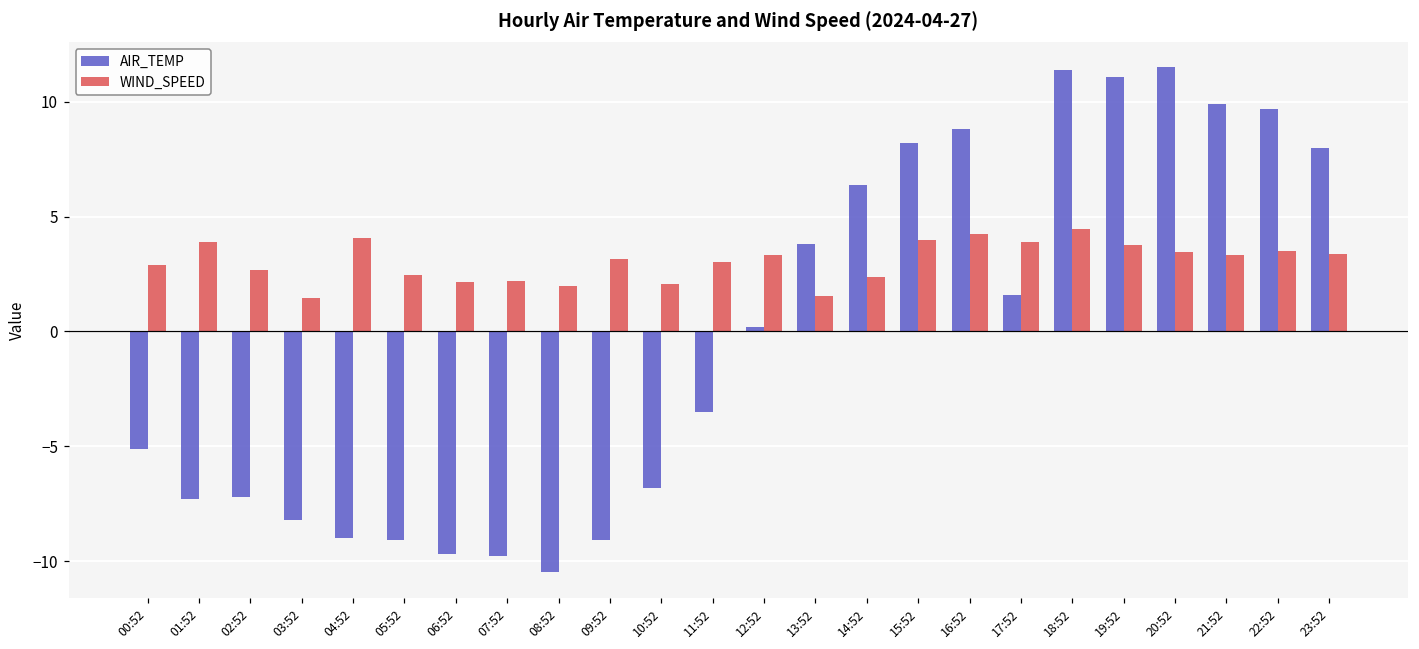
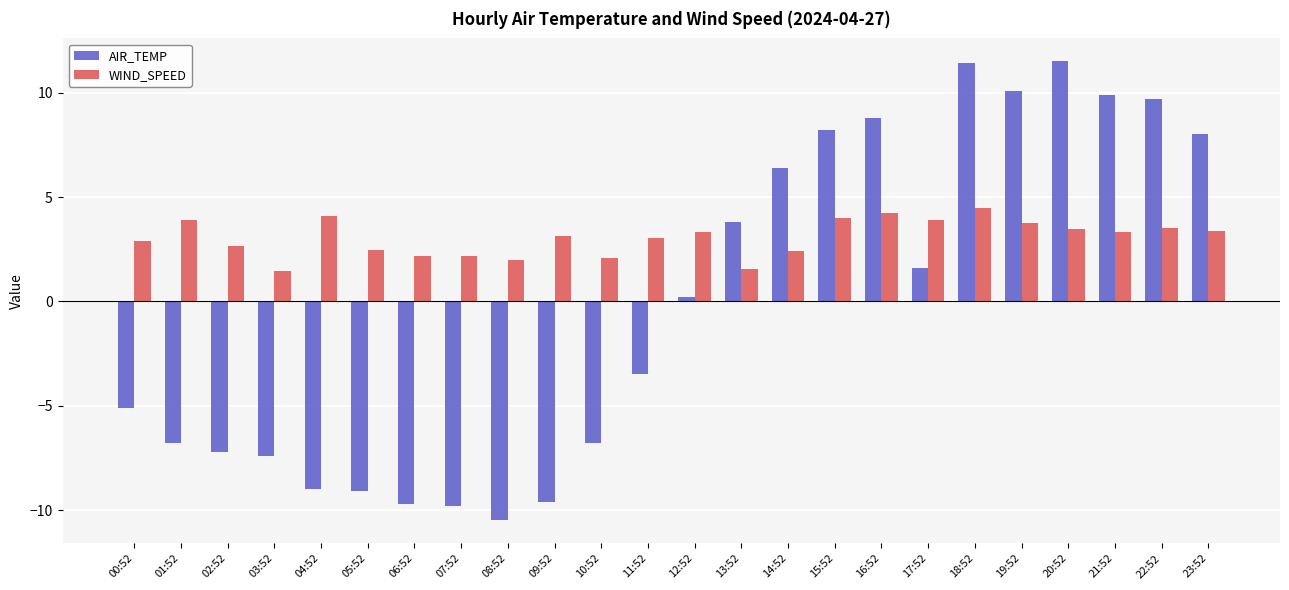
  {
    "AIR_TEMP": {
      "00:52": -5.1,
-     "01:52": -7.3,
+     "01:52": -6.8,
      "02:52": -7.2,
-     "03:52": -8.2,
+     "03:52": -7.4,
      "04:52": -9.0,
      "05:52": -9.1,
      "06:52": -9.7,
      "07:52": -9.8,
      "08:52": -10.5,
-     "09:52": -9.1,
+     "09:52": -9.6,
      "10:52": -6.8,
      "11:52": -3.5,
      "12:52": 0.2,
      "13:52": 3.8,
      "14:52": 6.4,
      "15:52": 8.2,
      "16:52": 8.8,
      "17:52": 1.6,
      "18:52": 11.4,
-     "19:52": 11.1,
+     "19:52": 10.1,
      "20:52": 11.5,
      "21:52": 9.9,
      "22:52": 9.7,
      "23:52": 8.0
    },
    "WIND_SPEED": {
      "00:52": 2.9,
      "01:52": 3.9,
      "02:52": 2.7,
      "03:52": 1.5,
      "04:52": 4.1,
      "05:52": 2.4,
      "06:52": 2.2,
      "07:52": 2.2,
      "08:52": 2.0,
      "09:52": 3.1,
      "10:52": 2.1,
      "11:52": 3.0,
      "12:52": 3.3,
      "13:52": 1.5,
      "14:52": 2.4,
      "15:52": 4.0,
      "16:52": 4.3,
      "17:52": 3.9,
      "18:52": 4.5,
      "19:52": 3.8,
      "20:52": 3.5,
      "21:52": 3.3,
      "22:52": 3.5,
      "23:52": 3.4
    }
  }
